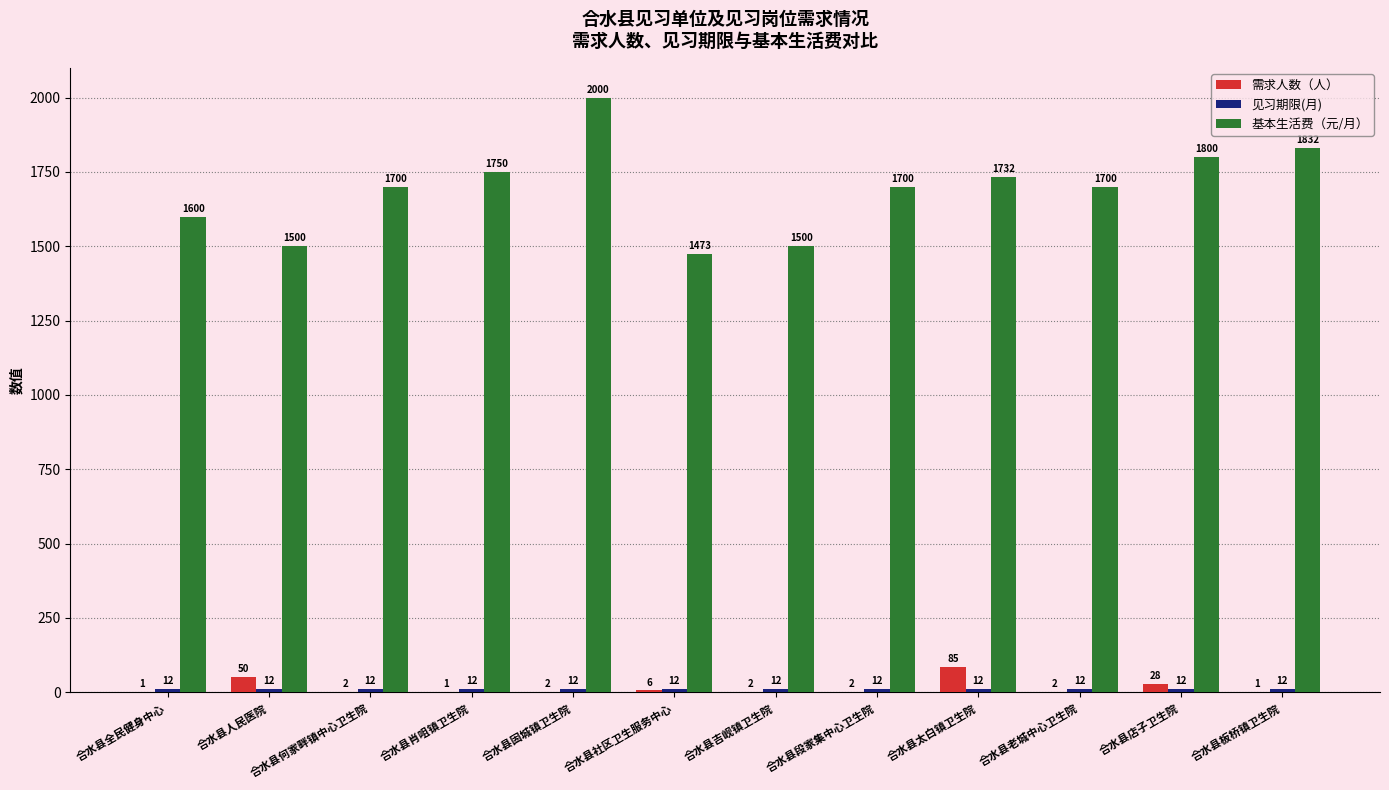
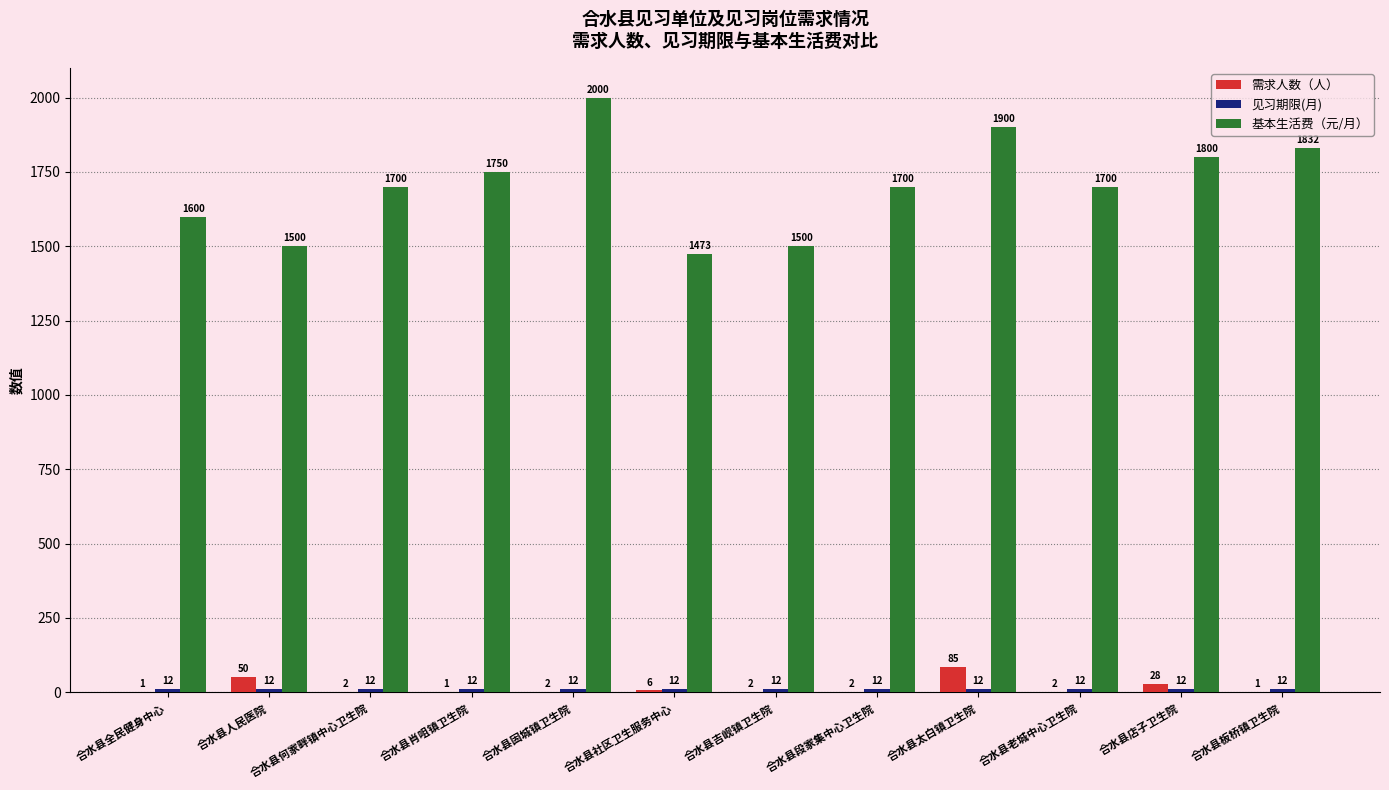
  {
    "需求人数（人）": {
      "合水县全民健身中心": 1,
      "合水县人民医院": 50,
      "合水县何家畔镇中心卫生院": 2,
      "合水县肖咀镇卫生院": 1,
      "合水县固城镇卫生院": 2,
      "合水县社区卫生服务中心": 6,
      "合水县吉岘镇卫生院": 2,
      "合水县段家集中心卫生院": 2,
      "合水县太白镇卫生院": 85,
      "合水县老城中心卫生院": 2,
      "合水县店子卫生院": 28,
      "合水县板桥镇卫生院": 1
    },
    "见习期限(月)": {
      "合水县全民健身中心": 12,
      "合水县人民医院": 12,
      "合水县何家畔镇中心卫生院": 12,
      "合水县肖咀镇卫生院": 12,
      "合水县固城镇卫生院": 12,
      "合水县社区卫生服务中心": 12,
      "合水县吉岘镇卫生院": 12,
      "合水县段家集中心卫生院": 12,
      "合水县太白镇卫生院": 12,
      "合水县老城中心卫生院": 12,
      "合水县店子卫生院": 12,
      "合水县板桥镇卫生院": 12
    },
    "基本生活费（元/月）": {
      "合水县全民健身中心": 1600,
      "合水县人民医院": 1500,
      "合水县何家畔镇中心卫生院": 1700,
      "合水县肖咀镇卫生院": 1750,
      "合水县固城镇卫生院": 2000,
      "合水县社区卫生服务中心": 1473,
      "合水县吉岘镇卫生院": 1500,
      "合水县段家集中心卫生院": 1700,
-     "合水县太白镇卫生院": 1732,
+     "合水县太白镇卫生院": 1900,
      "合水县老城中心卫生院": 1700,
      "合水县店子卫生院": 1800
    }
  }
